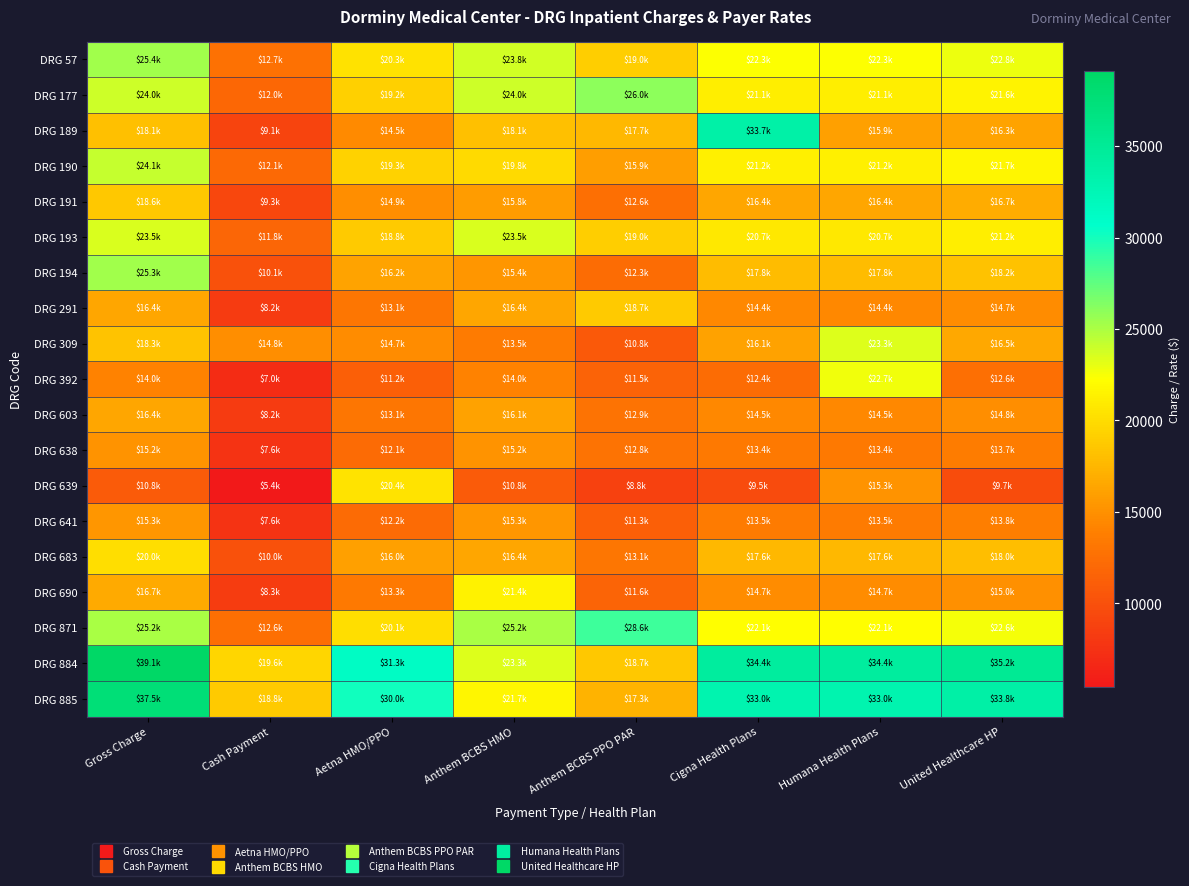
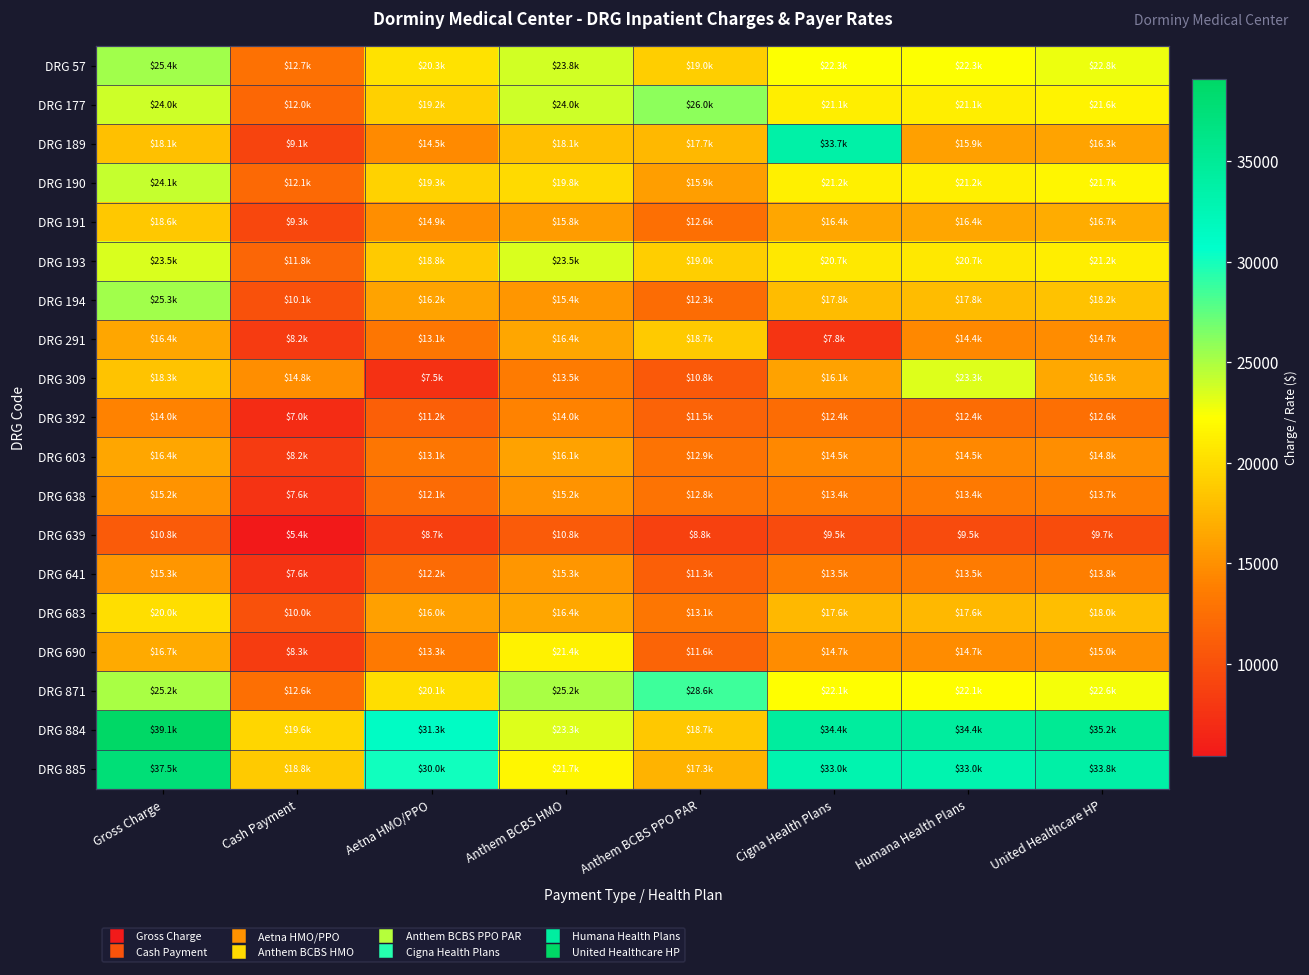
  {
    "DRG 57": {
      "Gross Charge": "$25.4k",
      "Cash Payment": "$12.7k",
      "Aetna HMO/PPO": "$20.3k",
      "Anthem BCBS HMO": "$23.8k",
      "Anthem BCBS PPO PAR": "$19.0k",
      "Cigna Health Plans": "$22.3k",
      "Humana Health Plans": "$22.3k",
      "United Healthcare HP": "$22.8k"
    },
    "DRG 177": {
      "Gross Charge": "$24.0k",
      "Cash Payment": "$12.0k",
      "Aetna HMO/PPO": "$19.2k",
      "Anthem BCBS HMO": "$24.0k",
      "Anthem BCBS PPO PAR": "$26.0k",
      "Cigna Health Plans": "$21.1k",
      "Humana Health Plans": "$21.1k",
      "United Healthcare HP": "$21.6k"
    },
    "DRG 189": {
      "Gross Charge": "$18.1k",
      "Cash Payment": "$9.1k",
      "Aetna HMO/PPO": "$14.5k",
      "Anthem BCBS HMO": "$18.1k",
      "Anthem BCBS PPO PAR": "$17.7k",
      "Cigna Health Plans": "$33.7k",
      "Humana Health Plans": "$15.9k",
      "United Healthcare HP": "$16.3k"
    },
    "DRG 190": {
      "Gross Charge": "$24.1k",
      "Cash Payment": "$12.1k",
      "Aetna HMO/PPO": "$19.3k",
      "Anthem BCBS HMO": "$19.8k",
      "Anthem BCBS PPO PAR": "$15.9k",
      "Cigna Health Plans": "$21.2k",
      "Humana Health Plans": "$21.2k",
      "United Healthcare HP": "$21.7k"
    },
    "DRG 191": {
      "Gross Charge": "$18.6k",
      "Cash Payment": "$9.3k",
      "Aetna HMO/PPO": "$14.9k",
      "Anthem BCBS HMO": "$15.8k",
      "Anthem BCBS PPO PAR": "$12.6k",
      "Cigna Health Plans": "$16.4k",
      "Humana Health Plans": "$16.4k",
      "United Healthcare HP": "$16.7k"
    },
    "DRG 193": {
      "Gross Charge": "$23.5k",
      "Cash Payment": "$11.8k",
      "Aetna HMO/PPO": "$18.8k",
      "Anthem BCBS HMO": "$23.5k",
      "Anthem BCBS PPO PAR": "$19.0k",
      "Cigna Health Plans": "$20.7k",
      "Humana Health Plans": "$20.7k",
      "United Healthcare HP": "$21.2k"
    },
    "DRG 194": {
      "Gross Charge": "$25.3k",
      "Cash Payment": "$10.1k",
      "Aetna HMO/PPO": "$16.2k",
      "Anthem BCBS HMO": "$15.4k",
      "Anthem BCBS PPO PAR": "$12.3k",
      "Cigna Health Plans": "$17.8k",
      "Humana Health Plans": "$17.8k",
      "United Healthcare HP": "$18.2k"
    },
    "DRG 291": {
      "Gross Charge": "$16.4k",
      "Cash Payment": "$8.2k",
      "Aetna HMO/PPO": "$13.1k",
      "Anthem BCBS HMO": "$16.4k",
      "Anthem BCBS PPO PAR": "$18.7k",
-     "Cigna Health Plans": "$14.4k",
+     "Cigna Health Plans": "$7.8k",
      "Humana Health Plans": "$14.4k",
      "United Healthcare HP": "$14.7k"
    },
    "DRG 309": {
      "Gross Charge": "$18.3k",
      "Cash Payment": "$14.8k",
-     "Aetna HMO/PPO": "$14.7k",
+     "Aetna HMO/PPO": "$7.5k",
      "Anthem BCBS HMO": "$13.5k",
      "Anthem BCBS PPO PAR": "$10.8k",
      "Cigna Health Plans": "$16.1k",
      "Humana Health Plans": "$23.3k",
      "United Healthcare HP": "$16.5k"
    },
    "DRG 392": {
      "Gross Charge": "$14.0k",
      "Cash Payment": "$7.0k",
      "Aetna HMO/PPO": "$11.2k",
      "Anthem BCBS HMO": "$14.0k",
      "Anthem BCBS PPO PAR": "$11.5k",
      "Cigna Health Plans": "$12.4k",
-     "Humana Health Plans": "$22.7k",
+     "Humana Health Plans": "$12.4k",
      "United Healthcare HP": "$12.6k"
    },
    "DRG 603": {
      "Gross Charge": "$16.4k",
      "Cash Payment": "$8.2k",
      "Aetna HMO/PPO": "$13.1k",
      "Anthem BCBS HMO": "$16.1k",
      "Anthem BCBS PPO PAR": "$12.9k",
      "Cigna Health Plans": "$14.5k",
      "Humana Health Plans": "$14.5k",
      "United Healthcare HP": "$14.8k"
    },
    "DRG 638": {
      "Gross Charge": "$15.2k",
      "Cash Payment": "$7.6k",
      "Aetna HMO/PPO": "$12.1k",
      "Anthem BCBS HMO": "$15.2k",
      "Anthem BCBS PPO PAR": "$12.8k",
      "Cigna Health Plans": "$13.4k",
      "Humana Health Plans": "$13.4k",
      "United Healthcare HP": "$13.7k"
    },
    "DRG 639": {
      "Gross Charge": "$10.8k",
      "Cash Payment": "$5.4k",
-     "Aetna HMO/PPO": "$20.4k",
+     "Aetna HMO/PPO": "$8.7k",
      "Anthem BCBS HMO": "$10.8k",
      "Anthem BCBS PPO PAR": "$8.8k",
      "Cigna Health Plans": "$9.5k",
-     "Humana Health Plans": "$15.3k",
+     "Humana Health Plans": "$9.5k",
      "United Healthcare HP": "$9.7k"
    },
    "DRG 641": {
      "Gross Charge": "$15.3k",
      "Cash Payment": "$7.6k",
      "Aetna HMO/PPO": "$12.2k",
      "Anthem BCBS HMO": "$15.3k",
      "Anthem BCBS PPO PAR": "$11.3k",
      "Cigna Health Plans": "$13.5k",
      "Humana Health Plans": "$13.5k",
      "United Healthcare HP": "$13.8k"
    },
    "DRG 683": {
      "Gross Charge": "$20.0k",
      "Cash Payment": "$10.0k",
      "Aetna HMO/PPO": "$16.0k",
      "Anthem BCBS HMO": "$16.4k",
      "Anthem BCBS PPO PAR": "$13.1k",
      "Cigna Health Plans": "$17.6k",
      "Humana Health Plans": "$17.6k",
      "United Healthcare HP": "$18.0k"
    },
    "DRG 690": {
      "Gross Charge": "$16.7k",
      "Cash Payment": "$8.3k",
      "Aetna HMO/PPO": "$13.3k",
      "Anthem BCBS HMO": "$21.4k",
      "Anthem BCBS PPO PAR": "$11.6k",
      "Cigna Health Plans": "$14.7k",
      "Humana Health Plans": "$14.7k",
      "United Healthcare HP": "$15.0k"
    },
    "DRG 871": {
      "Gross Charge": "$25.2k",
      "Cash Payment": "$12.6k",
      "Aetna HMO/PPO": "$20.1k",
      "Anthem BCBS HMO": "$25.2k",
      "Anthem BCBS PPO PAR": "$28.6k",
      "Cigna Health Plans": "$22.1k",
      "Humana Health Plans": "$22.1k",
      "United Healthcare HP": "$22.6k"
    },
    "DRG 884": {
      "Gross Charge": "$39.1k",
      "Cash Payment": "$19.6k",
      "Aetna HMO/PPO": "$31.3k",
      "Anthem BCBS HMO": "$23.3k",
      "Anthem BCBS PPO PAR": "$18.7k",
      "Cigna Health Plans": "$34.4k",
      "Humana Health Plans": "$34.4k",
      "United Healthcare HP": "$35.2k"
    },
    "DRG 885": {
      "Gross Charge": "$37.5k",
      "Cash Payment": "$18.8k",
      "Aetna HMO/PPO": "$30.0k",
      "Anthem BCBS HMO": "$21.7k",
      "Anthem BCBS PPO PAR": "$17.3k",
      "Cigna Health Plans": "$33.0k",
      "Humana Health Plans": "$33.0k",
      "United Healthcare HP": "$33.8k"
    }
  }
